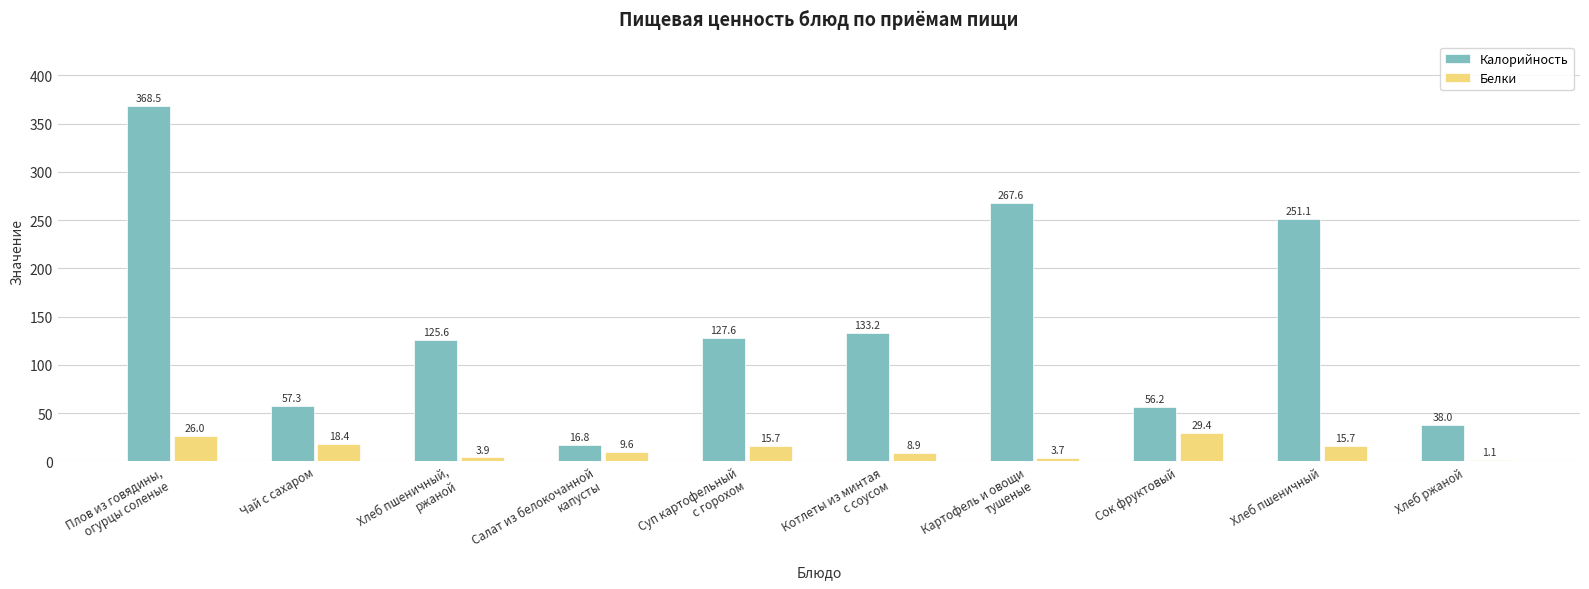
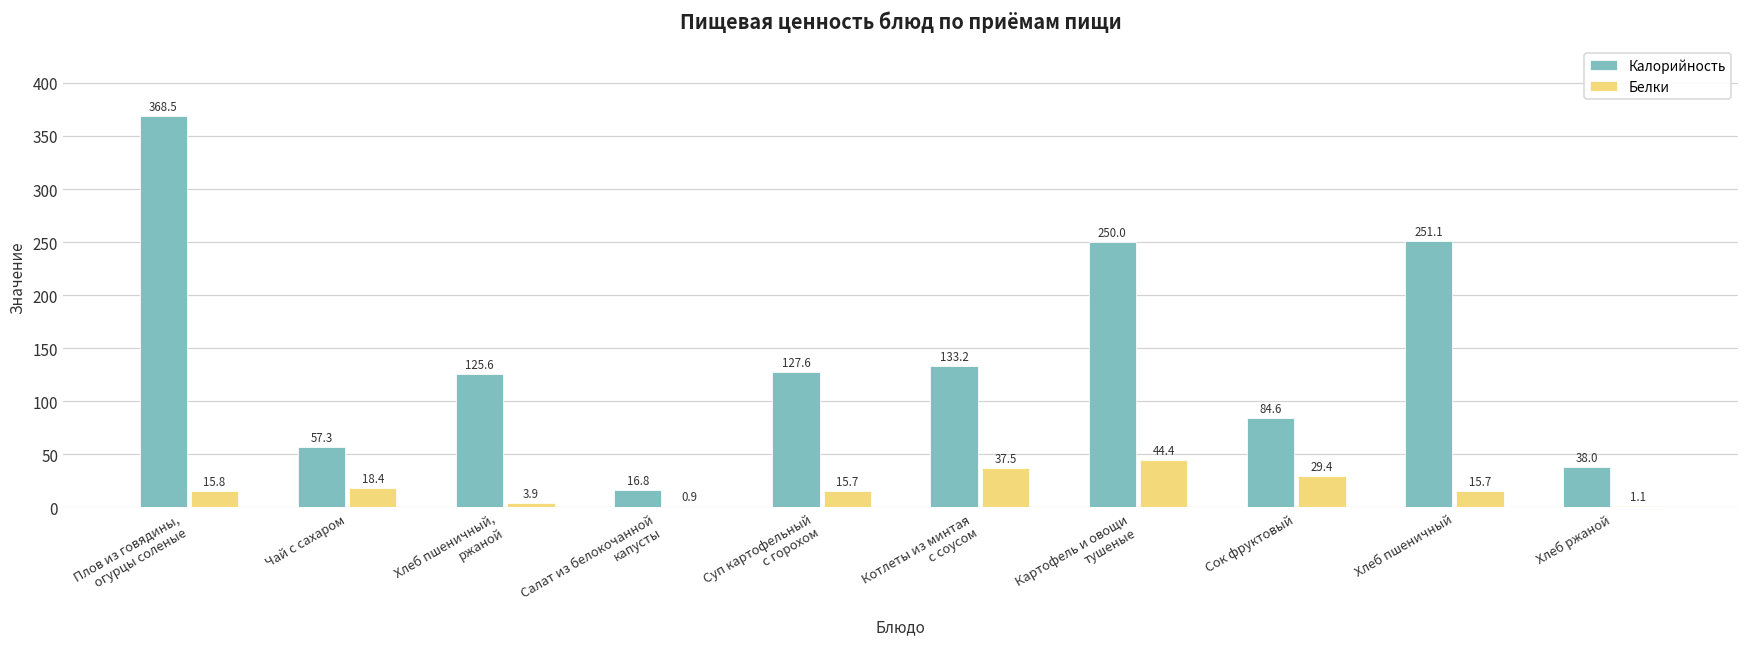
  {
    "Калорийность": {
      "Плов из говядины, огурцы соленые": 368.5,
      "Чай с сахаром": 57.3,
      "Хлеб пшеничный, ржаной": 125.6,
      "Салат из белокочанной капусты": 16.8,
      "Суп картофельный с горохом": 127.6,
      "Котлеты из минтая с соусом": 133.2,
-     "Картофель и овощи тушеные": 267.6,
-     "Сок фруктовый": 56.2,
+     "Картофель и овощи тушеные": 250.0,
+     "Сок фруктовый": 84.6,
      "Хлеб пшеничный": 251.1,
      "Хлеб ржаной": 38.0
    },
    "Белки": {
-     "Плов из говядины, огурцы соленые": 26.0,
+     "Плов из говядины, огурцы соленые": 15.8,
      "Чай с сахаром": 18.4,
      "Хлеб пшеничный, ржаной": 3.9,
-     "Салат из белокочанной капусты": 9.6,
+     "Салат из белокочанной капусты": 0.9,
      "Суп картофельный с горохом": 15.7,
-     "Котлеты из минтая с соусом": 8.9,
-     "Картофель и овощи тушеные": 3.7,
+     "Котлеты из минтая с соусом": 37.5,
+     "Картофель и овощи тушеные": 44.4,
      "Сок фруктовый": 29.4,
      "Хлеб пшеничный": 15.7,
      "Хлеб ржаной": 1.1
    }
  }
